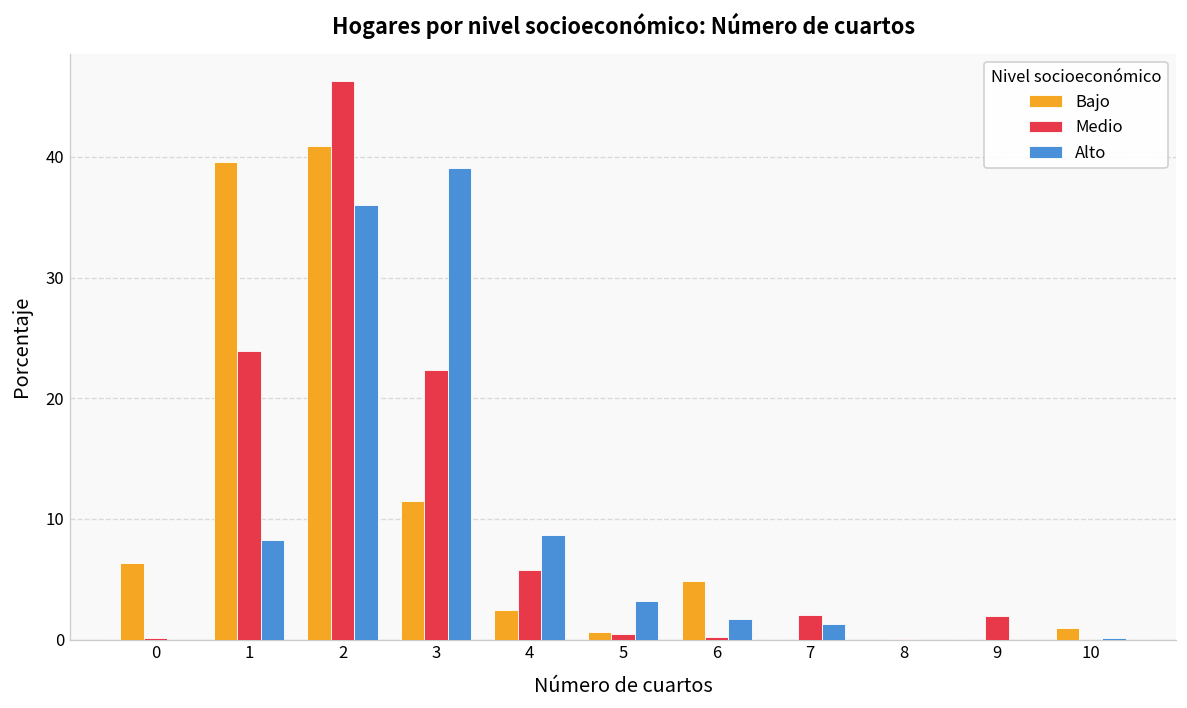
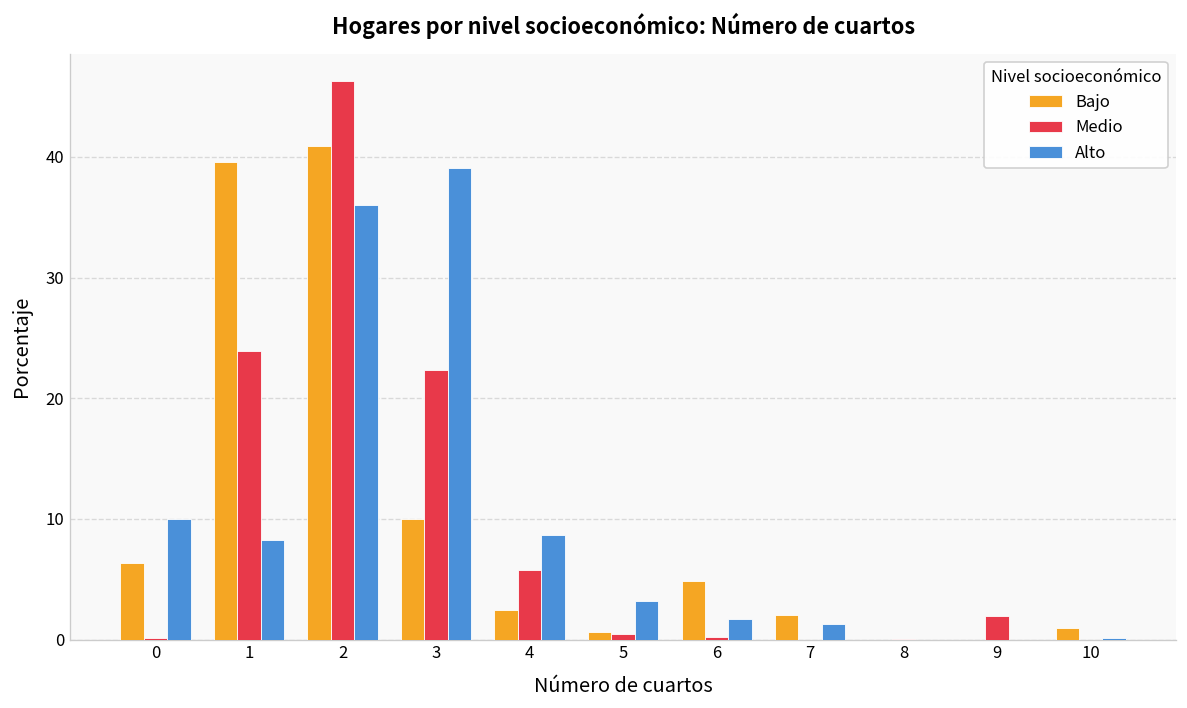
  {
    "Bajo": {
      "0": 6.4,
      "1": 39.6,
      "2": 40.9,
-     "3": 11.5,
+     "3": 10.0,
      "4": 2.4,
      "5": 0.7,
      "6": 4.9,
-     "7": 0,
+     "7": 2,
      "8": 0.0,
      "9": 0.0,
      "10": 1.0
    },
    "Medio": {
      "1": 24,
      "2": 46,
      "3": 22.3,
      "4": 5.7,
      "5": 0.4,
-     "7": 2,
+     "7": 0,
      "9": 2,
      "10": 0
    },
    "Alto": {
-     "0": 0,
+     "0": 10,
      "1": 8,
      "2": 36,
      "3": 39,
      "4": 8.6,
      "5": 3,
      "6": 1.7,
      "7": 1.3,
      "8": 0,
      "9": 0
    }
  }
